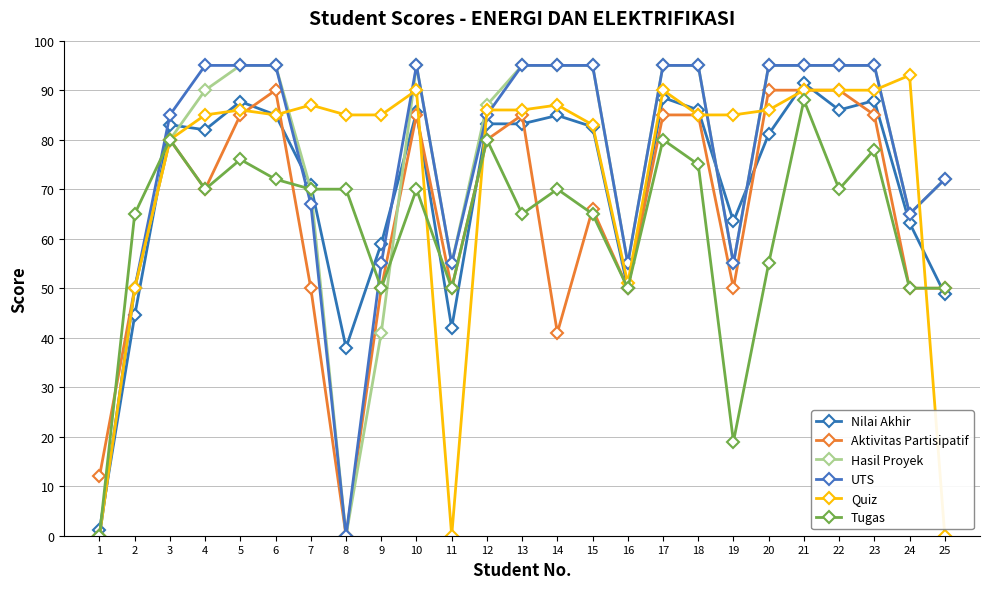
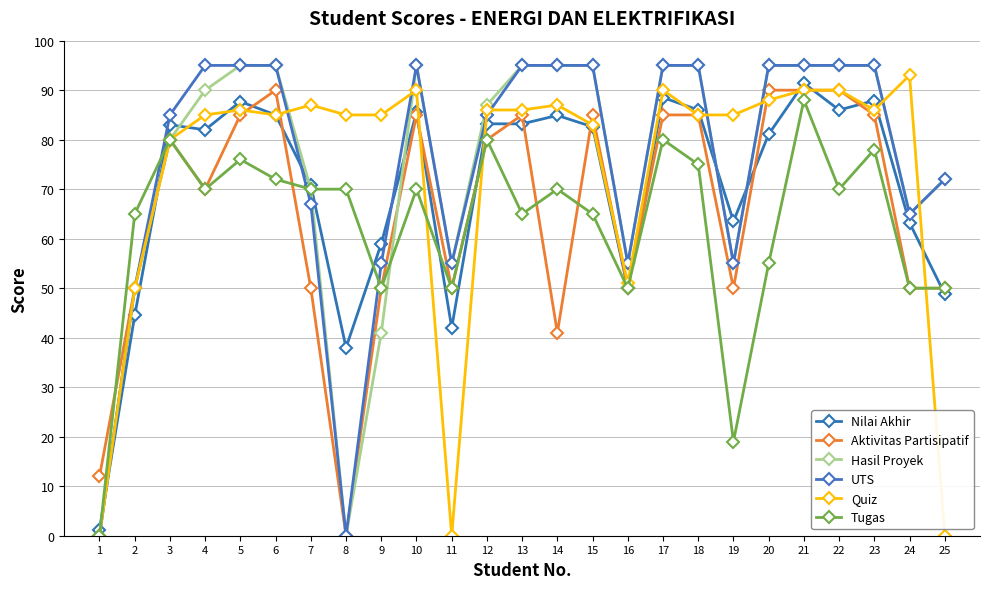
  {
    "Aktivitas Partisipatif": {
      "1": 12,
      "5": 85,
      "6": 90,
      "7": 50,
      "13": 85,
      "14": 41,
-     "15": 66,
+     "15": 85,
      "17": 85,
      "19": 50,
      "20": 90,
      "23": 85
    },
    "Hasil Proyek": {
      "4": 90,
      "9": 41,
      "12": 87
    },
    "Quiz": {
      "4": 85,
      "5": 86,
      "7": 87,
      "8": 85,
      "9": 85,
      "10": 90,
      "11": 0,
      "12": 86,
      "13": 86,
      "14": 87,
      "16": 51,
      "17": 90,
      "19": 85,
-     "20": 86,
-     "23": 90,
+     "20": 88,
+     "23": 86,
      "24": 93,
      "25": 0
    },
    "Tugas": {
      "2": 65,
      "5": 76,
      "6": 72,
      "8": 70,
      "10": 70,
      "13": 65,
      "14": 70,
      "15": 65,
      "17": 80,
      "18": 75,
      "19": 19,
      "20": 55,
      "21": 88,
      "22": 70,
      "23": 78
    }
  }
